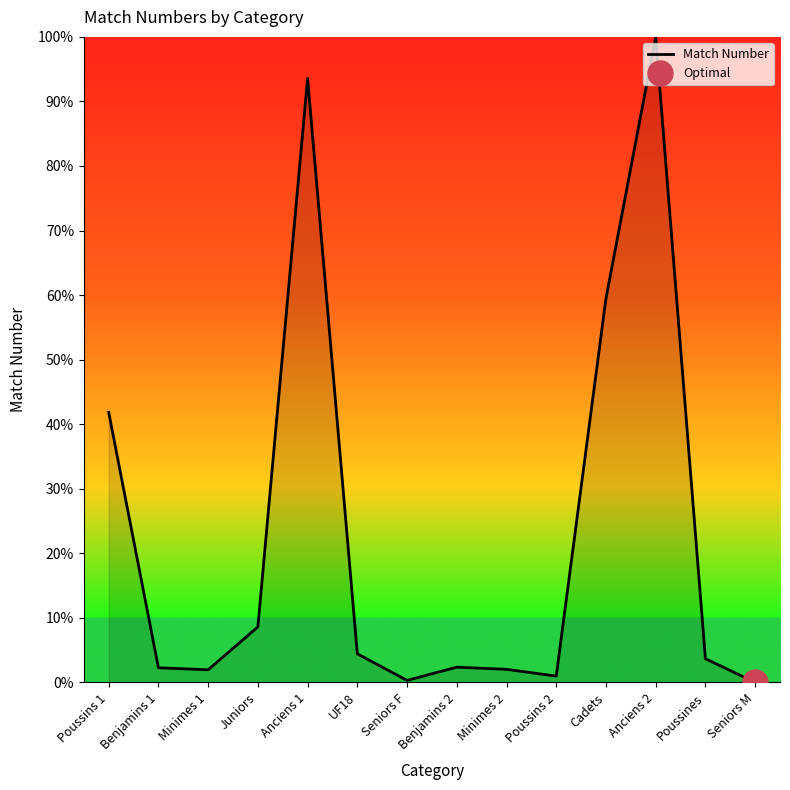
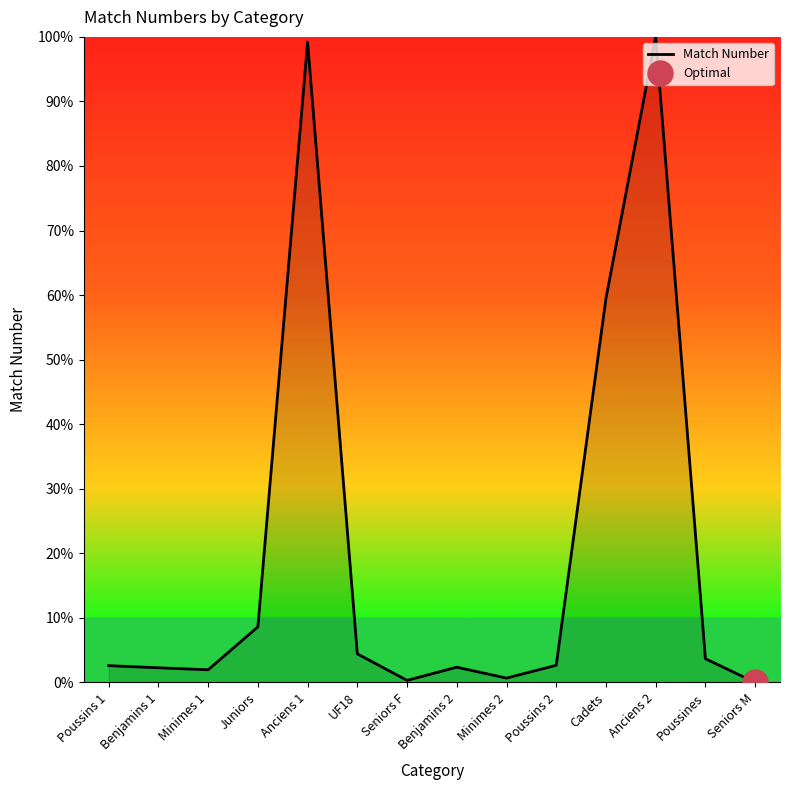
  {
    "Match Number": {
-     "Poussins 1": "42%",
+     "Poussins 1": "3%",
      "Benjamins 1": "2%",
      "Minimes 1": "2%",
      "Juniors": "9%",
-     "Anciens 1": "94%",
+     "Anciens 1": "99%",
      "UF18": "4%",
      "Seniors F": "0%",
      "Benjamins 2": "2%",
-     "Minimes 2": "2%",
-     "Poussins 2": "1%",
+     "Minimes 2": "1%",
+     "Poussins 2": "3%",
      "Cadets": "59%",
      "Anciens 2": "100%",
      "Poussines": "4%"
    }
  }
